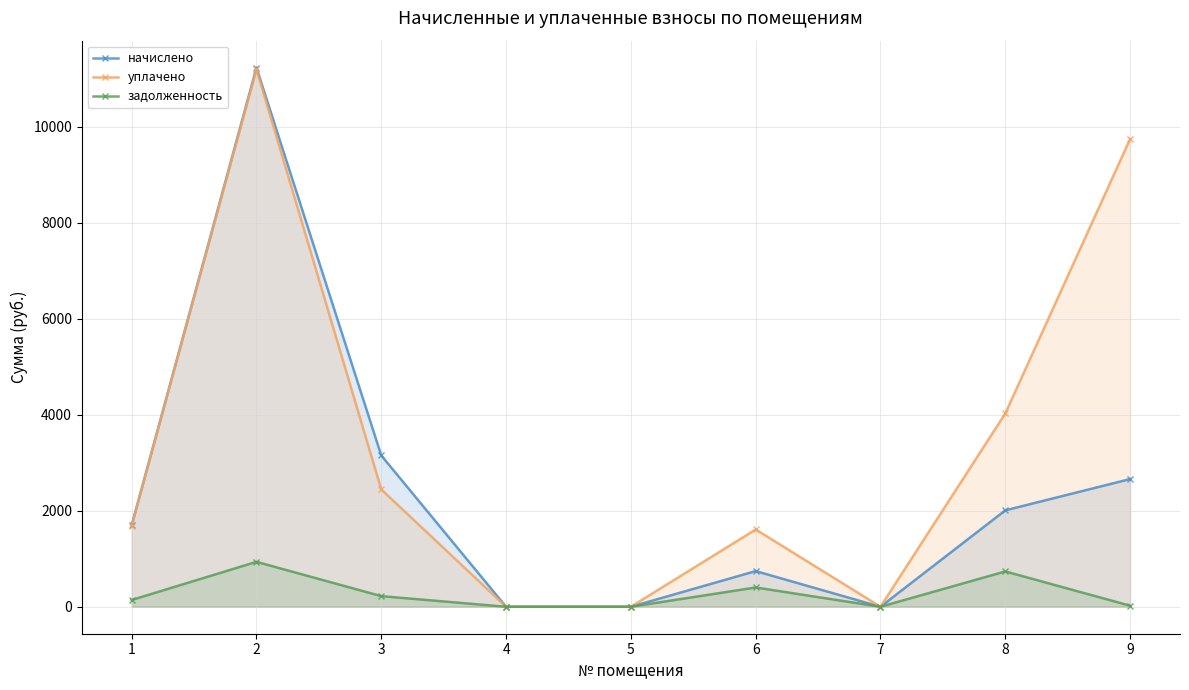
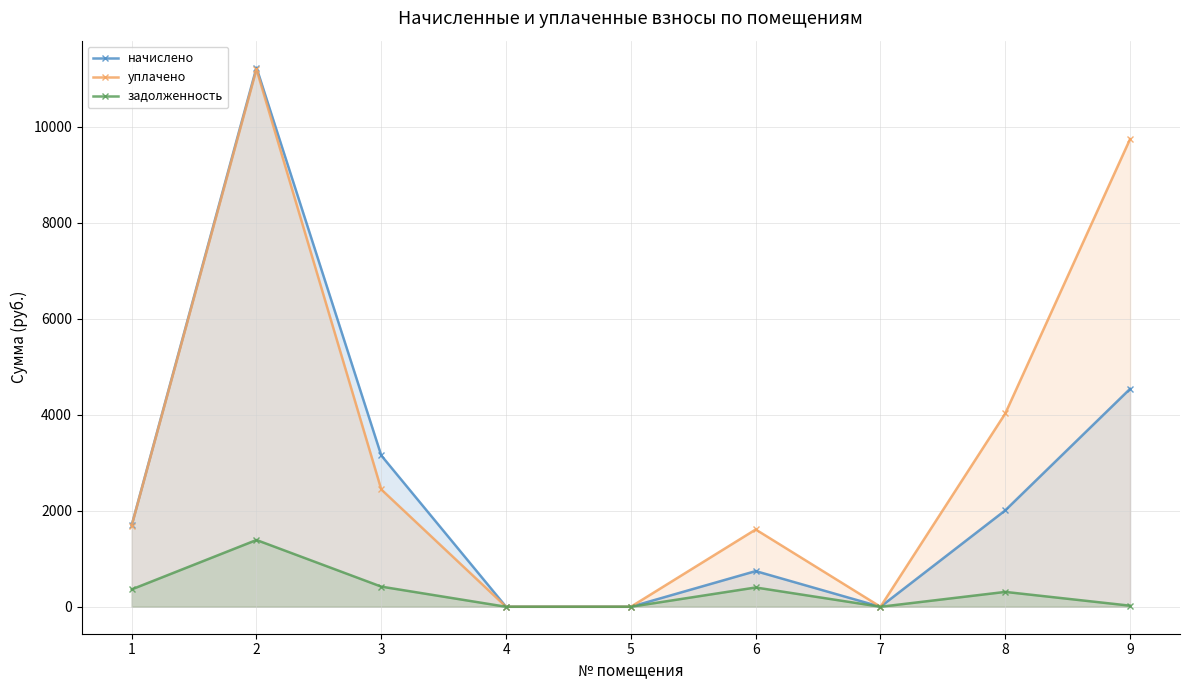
  {
    "начислено": {
      "3": 3200,
      "6": 700,
      "8": 2000,
-     "9": 2700
+     "9": 4500
    },
    "уплачено": {
      "3": 2400,
      "6": 1600,
      "8": 4000,
      "9": 9700
    },
    "задолженность": {
-     "1": 100,
-     "2": 900,
-     "3": 200,
+     "1": 400,
+     "2": 1400,
+     "3": 400,
      "6": 400,
-     "8": 700,
+     "8": 300,
      "9": 0
    }
  }
